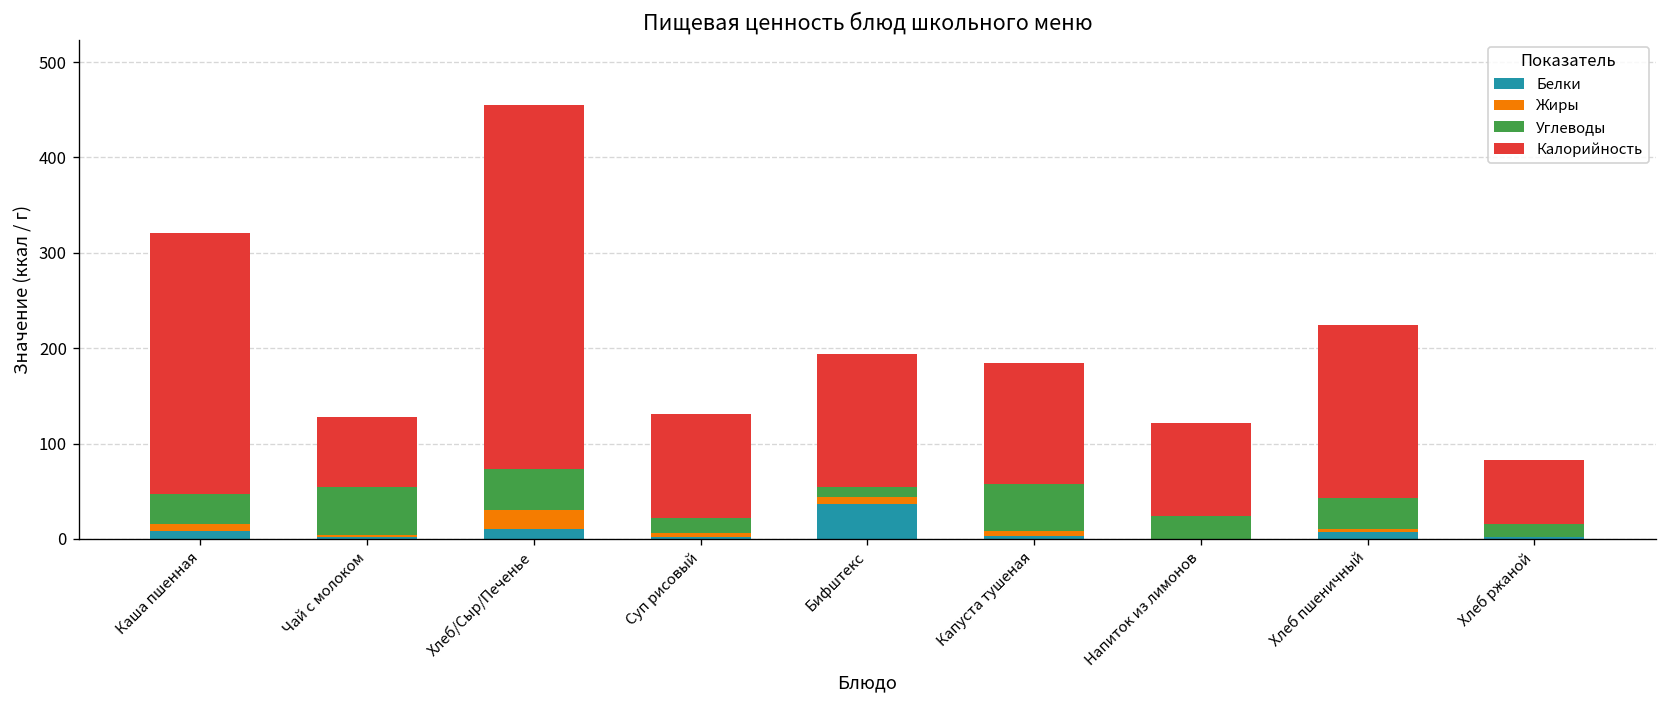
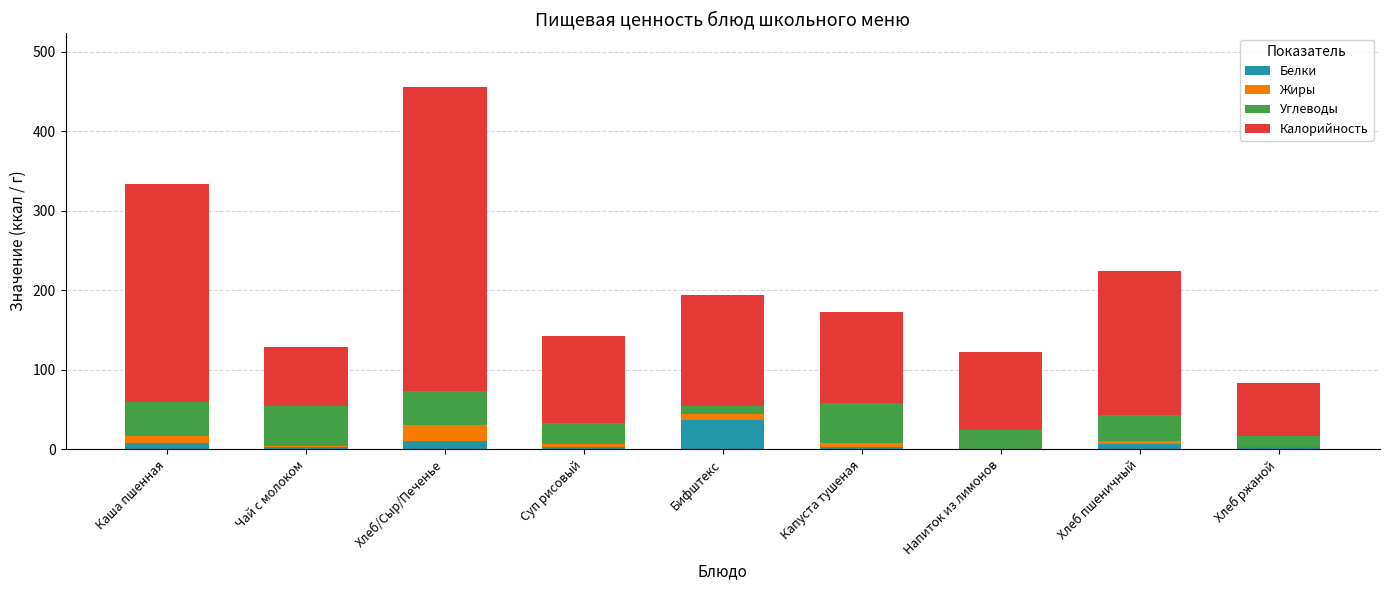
  {
    "Белки": {
      "Каша пшенная": 10,
      "Хлеб/Сыр/Печенье": 10,
      "Бифштекс": 40,
      "Напиток из лимонов": 0,
      "Хлеб пшеничный": 10
    },
    "Жиры": {
      "Каша пшенная": 10,
      "Хлеб/Сыр/Печенье": 20,
      "Суп рисовый": 0,
      "Бифштекс": 10,
      "Капуста тушеная": 10,
      "Напиток из лимонов": 0,
      "Хлеб ржаной": 0
    },
    "Углеводы": {
-     "Каша пшенная": 30,
+     "Каша пшенная": 40,
      "Чай с молоком": 50,
      "Хлеб/Сыр/Печенье": 40,
-     "Суп рисовый": 20,
+     "Суп рисовый": 30,
      "Бифштекс": 10,
      "Капуста тушеная": 50,
      "Напиток из лимонов": 20,
      "Хлеб пшеничный": 30,
      "Хлеб ржаной": 10
    },
    "Калорийность": {
      "Каша пшенная": 270,
      "Чай с молоком": 70,
      "Хлеб/Сыр/Печенье": 380,
      "Суп рисовый": 110,
      "Бифштекс": 140,
-     "Капуста тушеная": 130,
+     "Капуста тушеная": 110,
      "Напиток из лимонов": 100,
      "Хлеб пшеничный": 180,
      "Хлеб ржаной": 70
    }
  }
